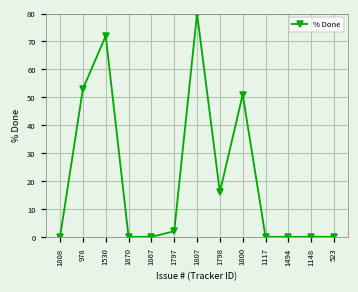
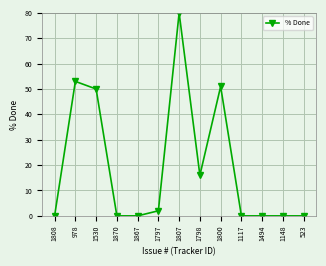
  {
    "1808": 0,
    "978": 53,
-   "1530": 72,
+   "1530": 50,
    "1870": 0,
    "1867": 0,
    "1797": 2,
    "1807": 80,
    "1798": 16,
    "1800": 51,
    "1117": 0,
    "1494": 0,
    "1148": 0,
    "523": 0
  }
